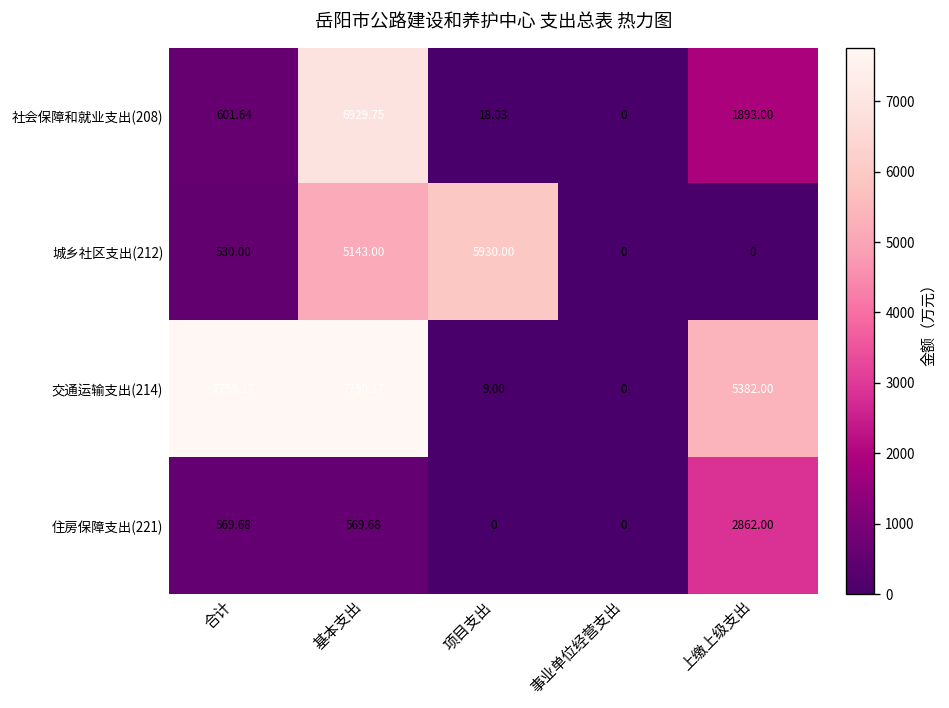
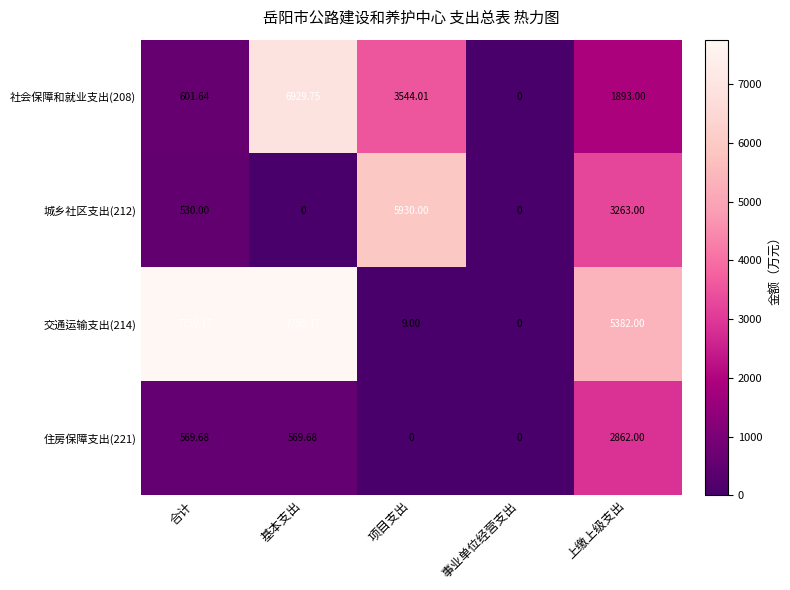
  {
    "社会保障和就业支出(208)": {
      "合计": 601.64,
-     "项目支出": 18.03,
+     "项目支出": 3544.01,
      "事业单位经营支出": 0,
      "上缴上级支出": 1893.00
    },
    "城乡社区支出(212)": {
      "合计": 530.00,
-     "基本支出": 5143.00,
+     "基本支出": 0,
      "项目支出": 5930.00,
      "事业单位经营支出": 0,
-     "上缴上级支出": 0
+     "上缴上级支出": 3263.00
    },
    "交通运输支出(214)": {
      "项目支出": 9.00,
      "事业单位经营支出": 0,
      "上缴上级支出": 5382.00
    },
    "住房保障支出(221)": {
      "合计": 569.68,
      "基本支出": 569.68,
      "项目支出": 0,
      "事业单位经营支出": 0,
      "上缴上级支出": 2862.00
    }
  }
